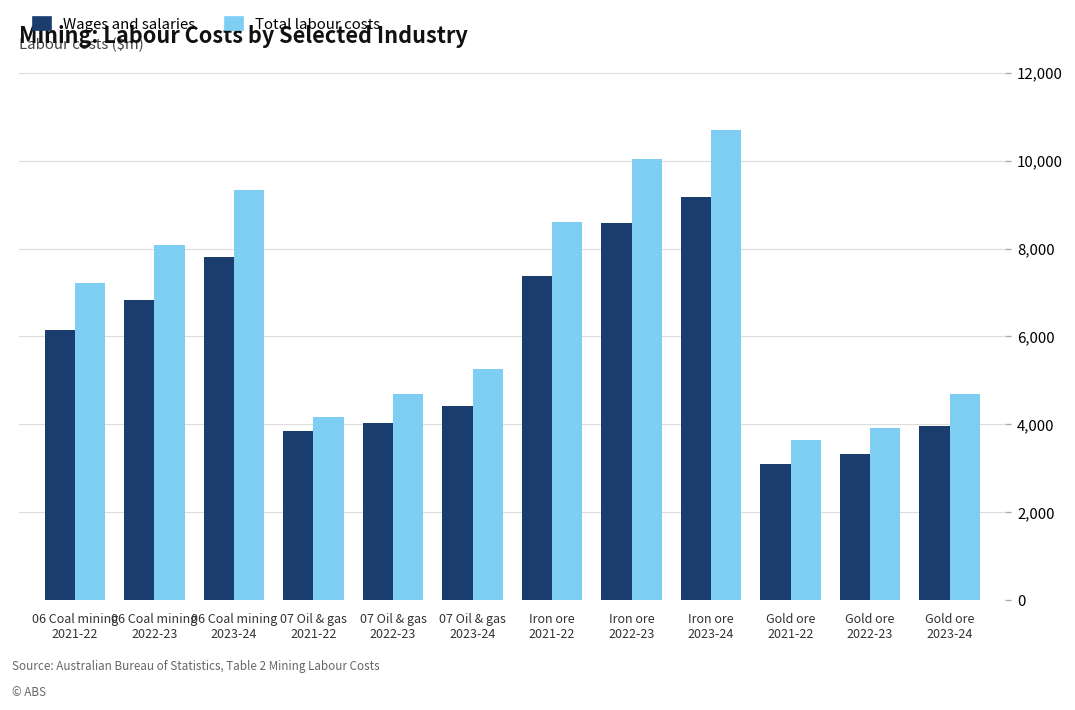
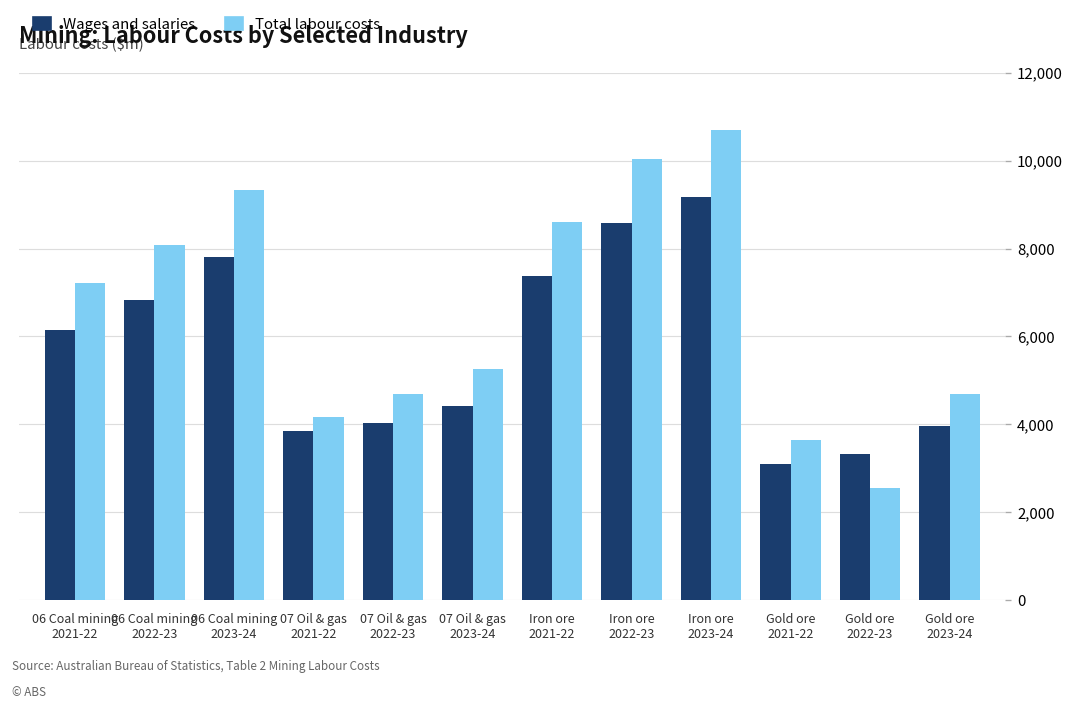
  {
    "Wages and salaries": {
      "06 Coal mining 2021-22": "6,200",
      "06 Coal mining 2022-23": "6,800",
      "06 Coal mining 2023-24": "7,800",
      "07 Oil & gas 2021-22": "3,900",
      "07 Oil & gas 2022-23": "4,000",
      "07 Oil & gas 2023-24": "4,400",
      "Iron ore 2021-22": "7,400",
      "Iron ore 2022-23": "8,600",
      "Iron ore 2023-24": "9,200",
      "Gold ore 2021-22": "3,100",
      "Gold ore 2022-23": "3,300",
      "Gold ore 2023-24": "4,000"
    },
    "Total labour costs": {
      "06 Coal mining 2021-22": "7,200",
      "06 Coal mining 2022-23": "8,100",
      "06 Coal mining 2023-24": "9,300",
      "07 Oil & gas 2021-22": "4,200",
      "07 Oil & gas 2022-23": "4,700",
      "07 Oil & gas 2023-24": "5,300",
      "Iron ore 2021-22": "8,600",
      "Iron ore 2022-23": "10,000",
      "Iron ore 2023-24": "10,700",
      "Gold ore 2021-22": "3,700",
-     "Gold ore 2022-23": "3,900",
+     "Gold ore 2022-23": "2,600",
      "Gold ore 2023-24": "4,700"
    }
  }
